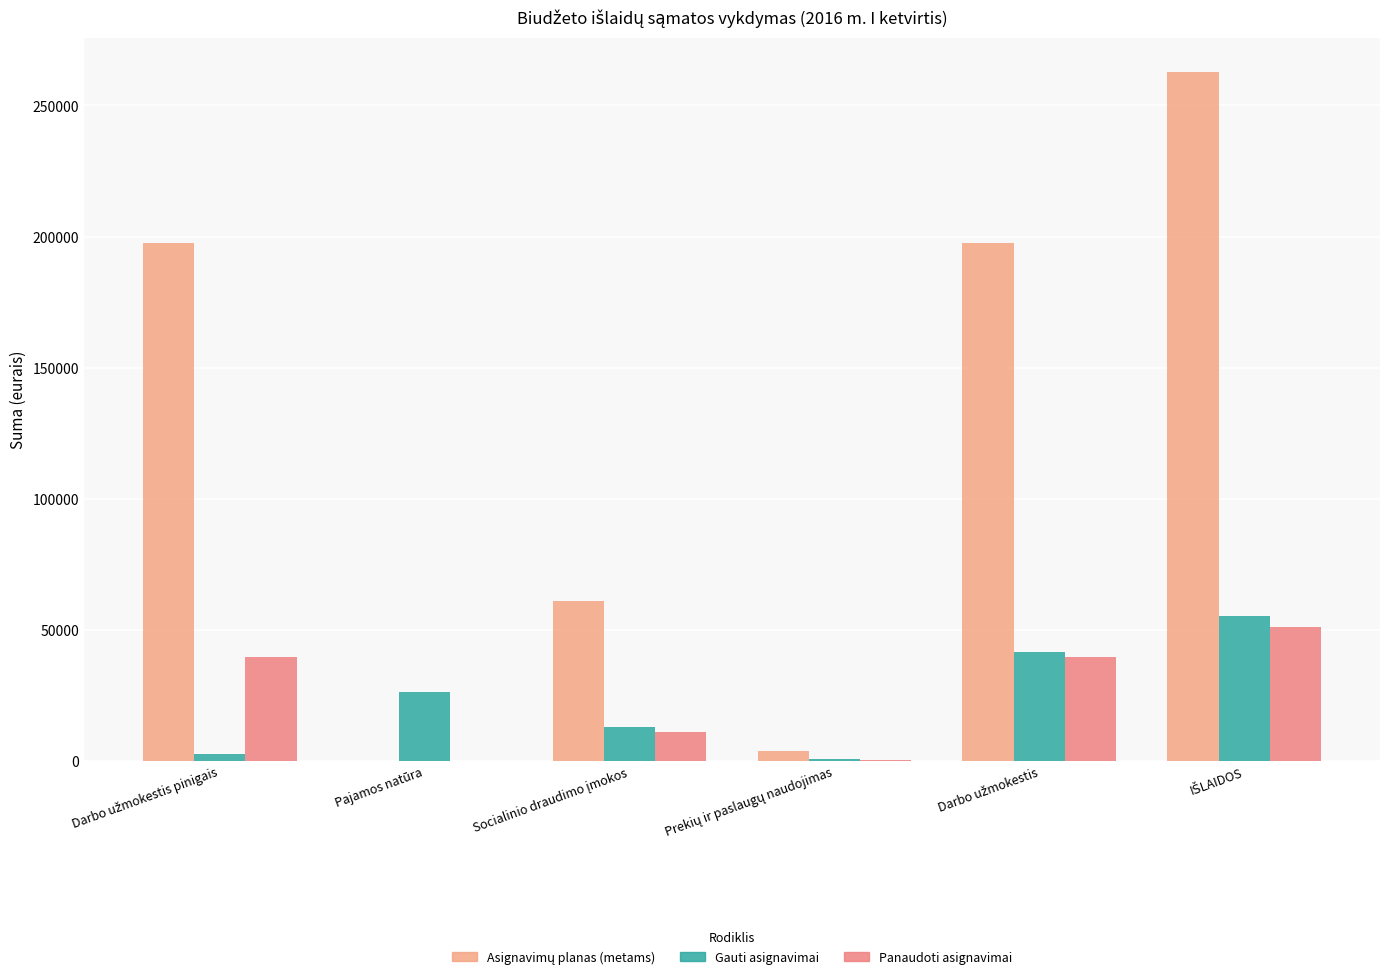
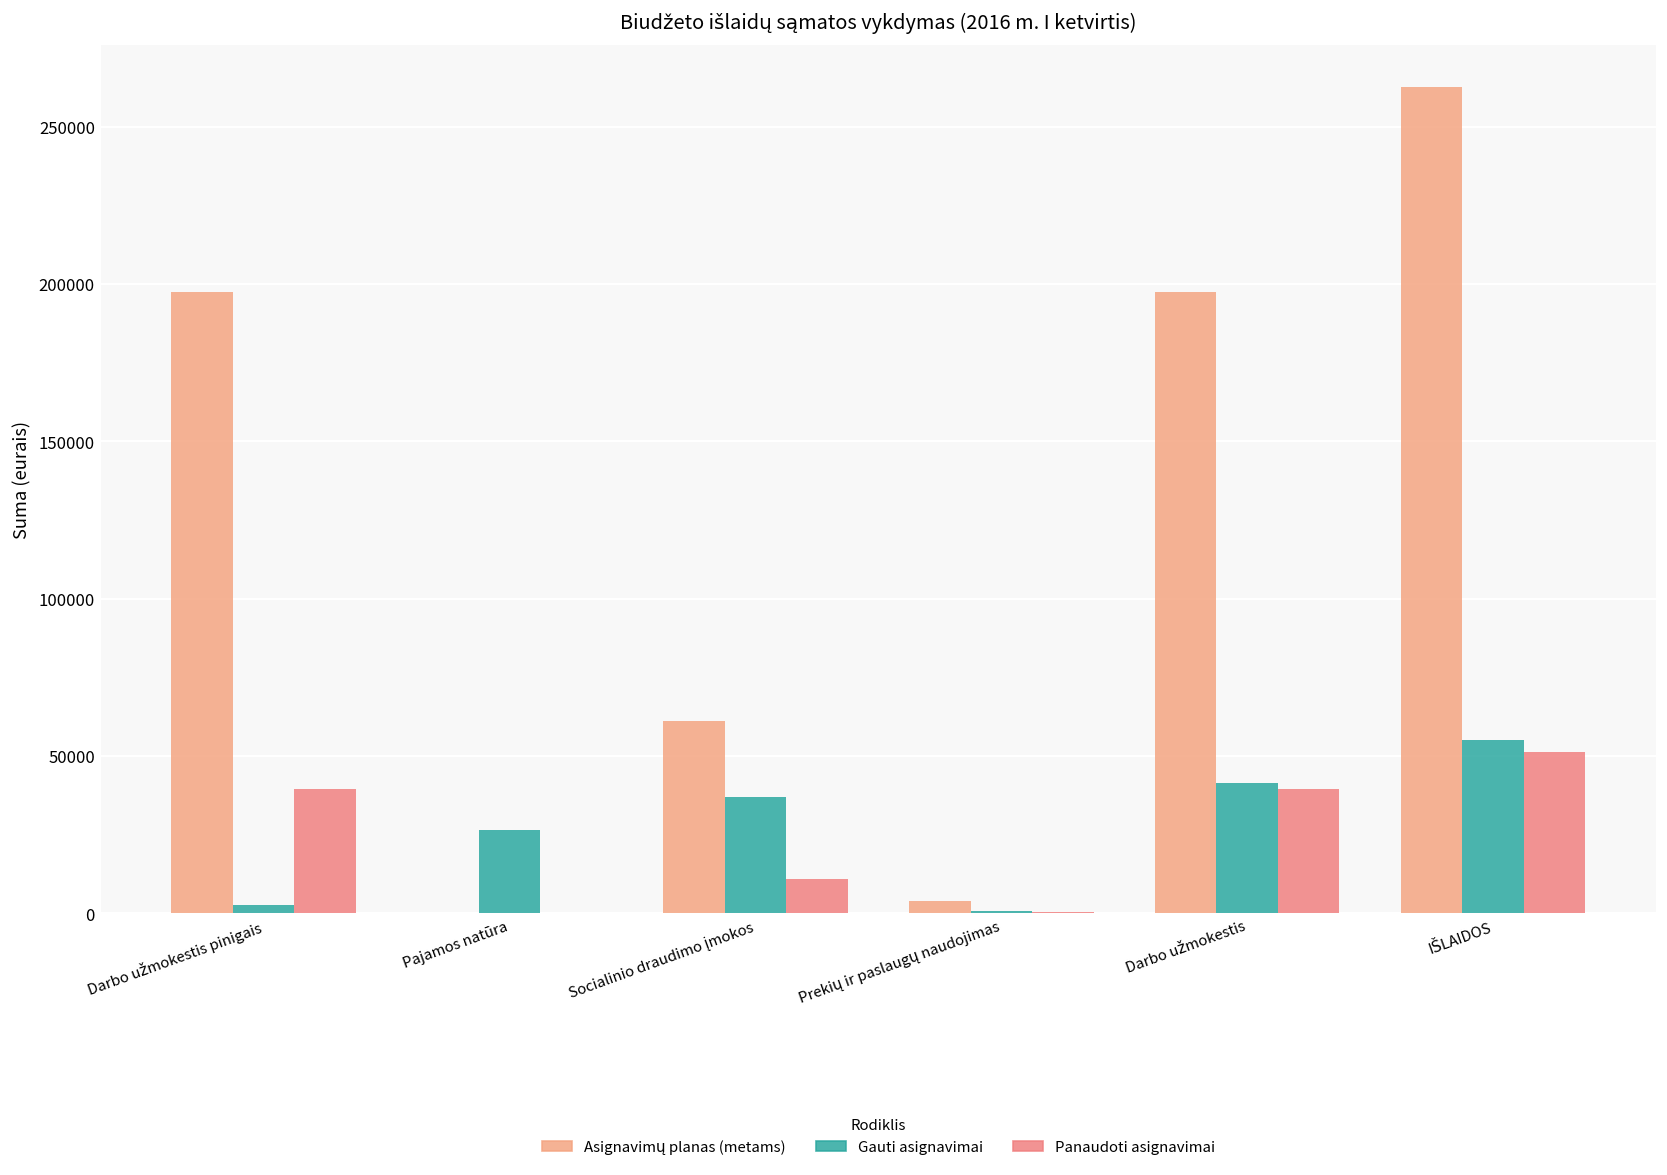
  {
    "Gauti asignavimai": {
      "Darbo užmokestis pinigais": 3000,
      "Pajamos natūra": 26000,
-     "Socialinio draudimo įmokos": 13000,
+     "Socialinio draudimo įmokos": 37000,
      "Darbo užmokestis": 41000,
      "IŠLAIDOS": 55000
    }
  }
